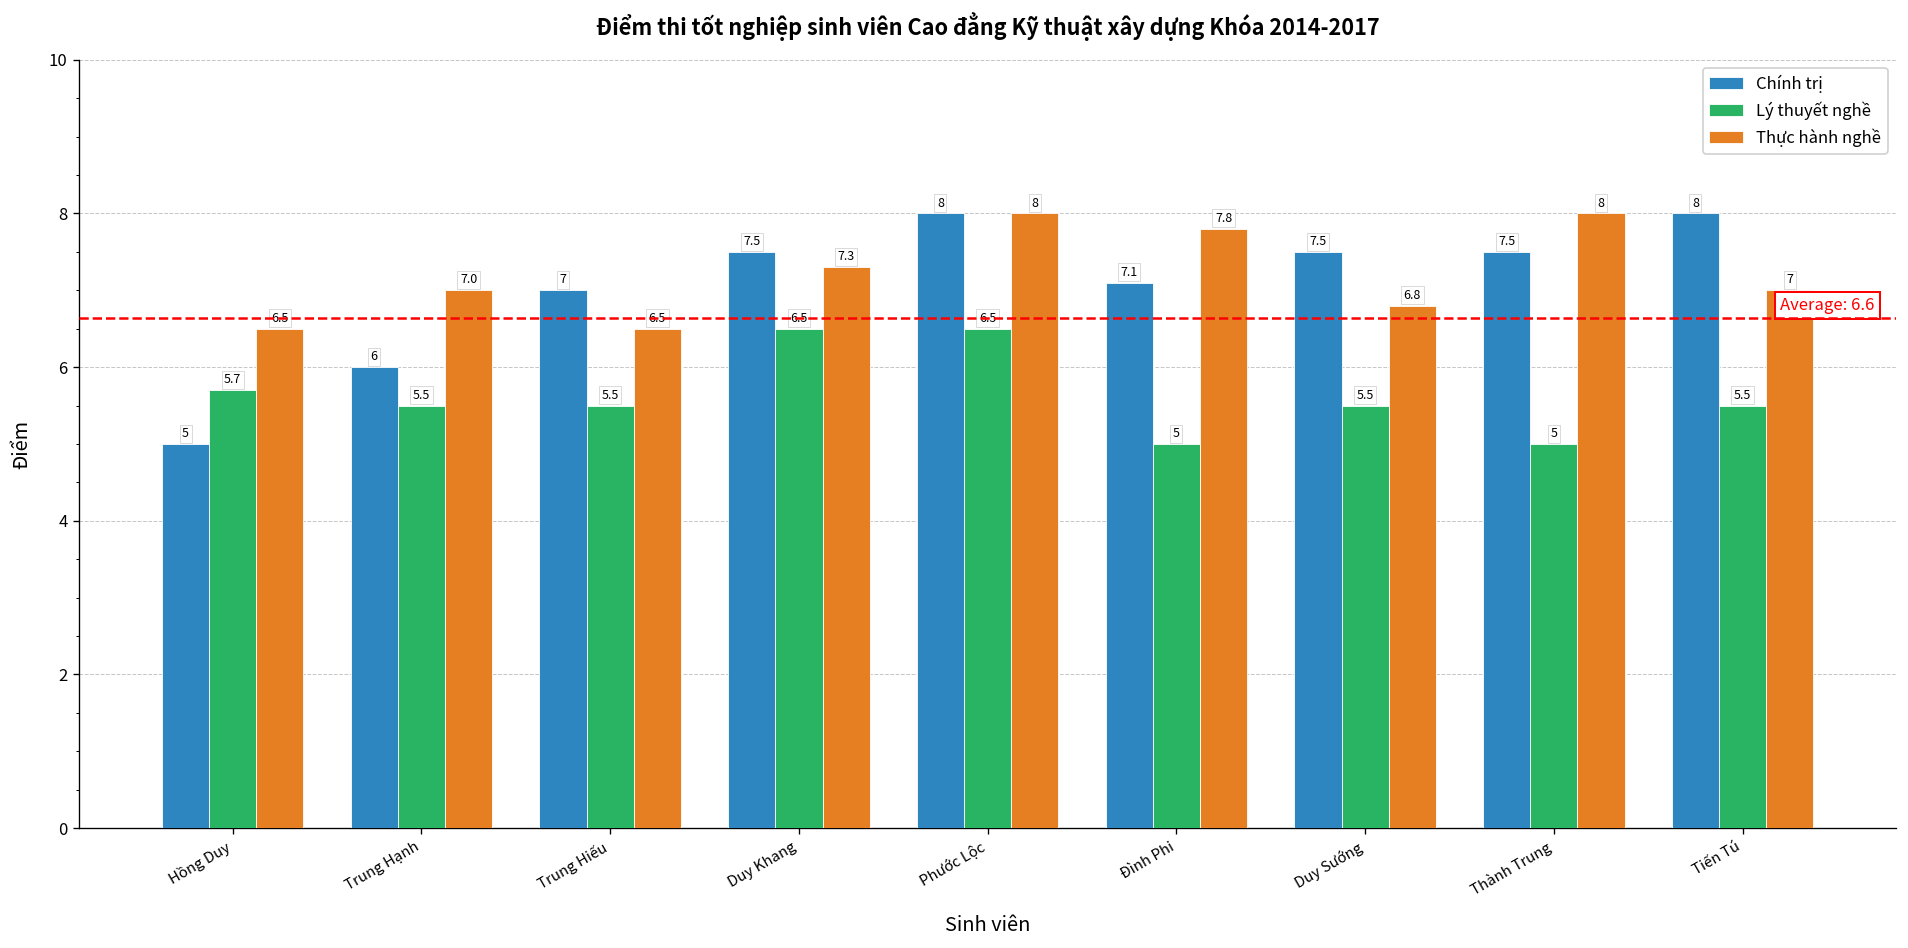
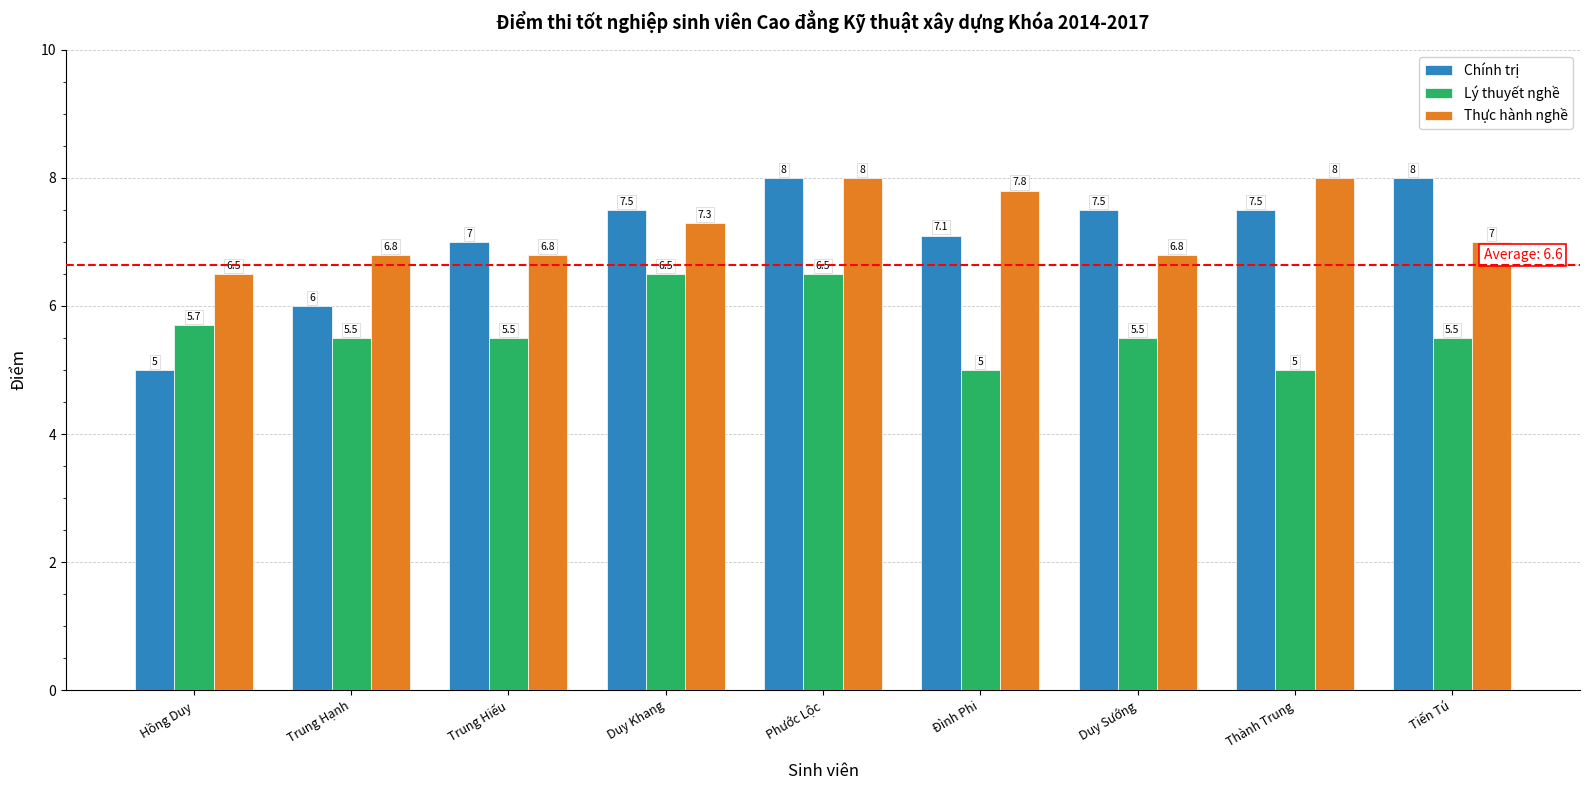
  {
    "Thực hành nghề": {
-     "Trung Hạnh": 7.0,
-     "Trung Hiếu": 6.5
+     "Trung Hạnh": 6.8,
+     "Trung Hiếu": 6.8
    }
  }
